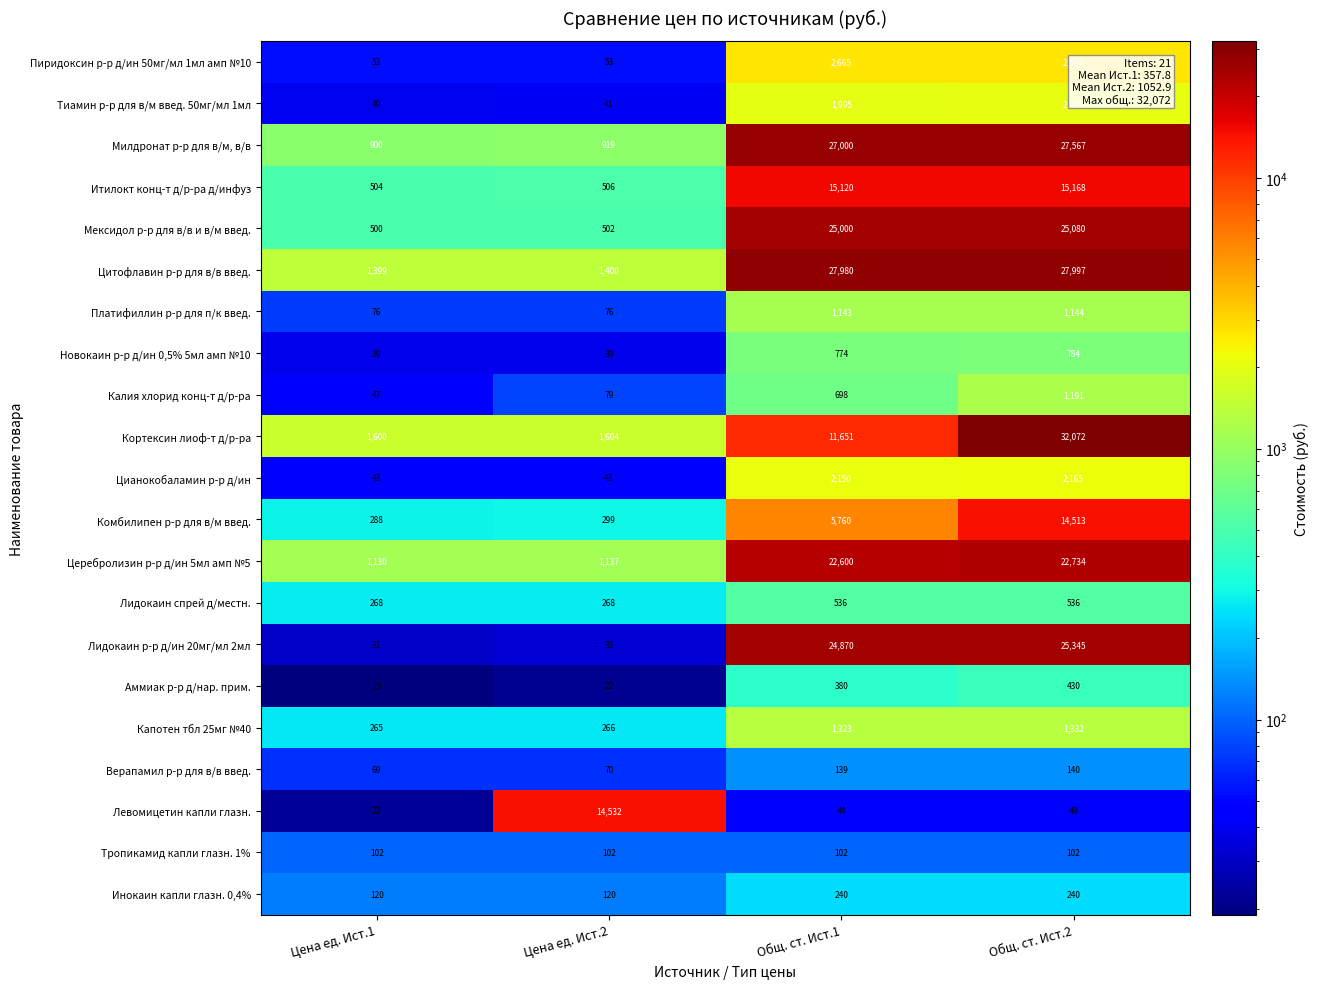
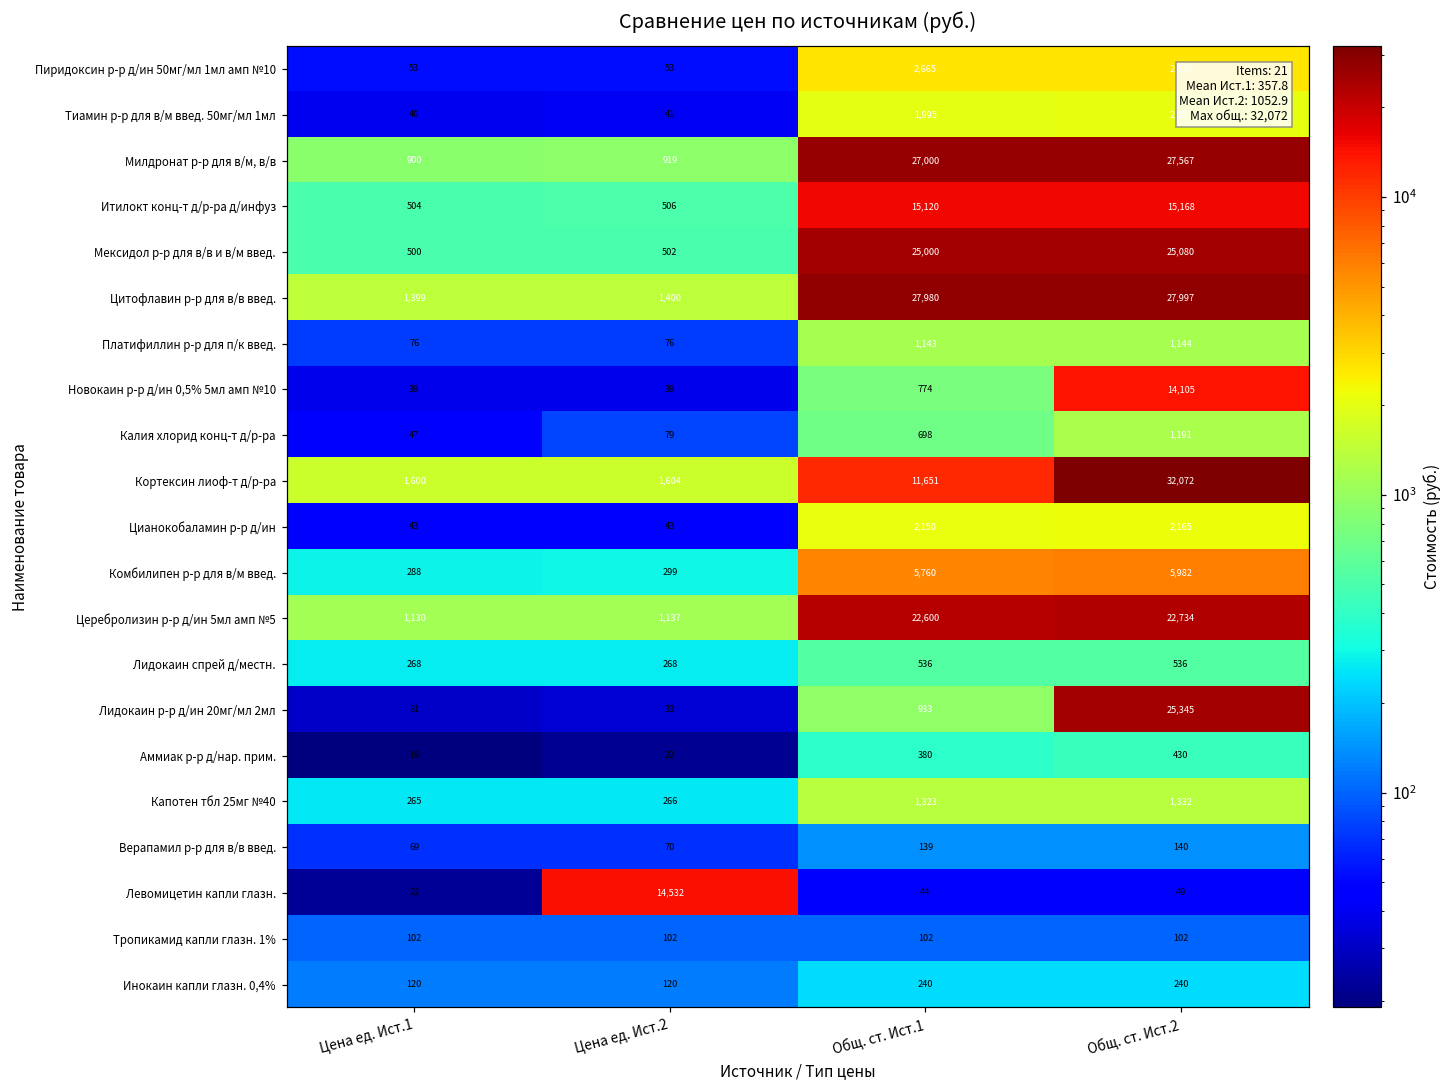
  {
    "Пиридоксин р-р д/ин 50мг/мл 1мл амп №10": {
      "Цена ед. Ист.1": "53",
      "Цена ед. Ист.2": "53",
      "Общ. ст. Ист.1": "2,665"
    },
    "Тиамин р-р для в/м введ. 50мг/мл 1мл": {
      "Цена ед. Ист.1": "40",
      "Цена ед. Ист.2": "41",
      "Общ. ст. Ист.1": "1,995"
    },
    "Милдронат р-р для в/м, в/в": {
      "Цена ед. Ист.1": "900",
      "Цена ед. Ист.2": "919",
      "Общ. ст. Ист.1": "27,000",
      "Общ. ст. Ист.2": "27,567"
    },
    "Итилокт конц-т д/р-ра д/инфуз": {
      "Цена ед. Ист.1": "504",
      "Цена ед. Ист.2": "506",
      "Общ. ст. Ист.1": "15,120",
      "Общ. ст. Ист.2": "15,168"
    },
    "Мексидол р-р для в/в и в/м введ.": {
      "Цена ед. Ист.1": "500",
      "Цена ед. Ист.2": "502",
      "Общ. ст. Ист.1": "25,000",
      "Общ. ст. Ист.2": "25,080"
    },
    "Цитофлавин р-р для в/в введ.": {
      "Цена ед. Ист.1": "1,399",
      "Цена ед. Ист.2": "1,400",
      "Общ. ст. Ист.1": "27,980",
      "Общ. ст. Ист.2": "27,997"
    },
    "Платифиллин р-р для п/к введ.": {
      "Цена ед. Ист.1": "76",
      "Цена ед. Ист.2": "76",
      "Общ. ст. Ист.1": "1,143",
      "Общ. ст. Ист.2": "1,144"
    },
    "Новокаин р-р д/ин 0,5% 5мл амп №10": {
      "Цена ед. Ист.1": "39",
      "Цена ед. Ист.2": "39",
      "Общ. ст. Ист.1": "774",
-     "Общ. ст. Ист.2": "784"
+     "Общ. ст. Ист.2": "14,105"
    },
    "Калия хлорид конц-т д/р-ра": {
      "Цена ед. Ист.1": "47",
      "Цена ед. Ист.2": "79",
      "Общ. ст. Ист.1": "698",
      "Общ. ст. Ист.2": "1,191"
    },
    "Кортексин лиоф-т д/р-ра": {
      "Цена ед. Ист.1": "1,600",
      "Цена ед. Ист.2": "1,604",
      "Общ. ст. Ист.1": "11,651",
      "Общ. ст. Ист.2": "32,072"
    },
    "Цианокобаламин р-р д/ин": {
      "Цена ед. Ист.1": "43",
      "Цена ед. Ист.2": "43",
      "Общ. ст. Ист.1": "2,150",
      "Общ. ст. Ист.2": "2,165"
    },
    "Комбилипен р-р для в/м введ.": {
      "Цена ед. Ист.1": "288",
      "Цена ед. Ист.2": "299",
      "Общ. ст. Ист.1": "5,760",
-     "Общ. ст. Ист.2": "14,513"
+     "Общ. ст. Ист.2": "5,982"
    },
    "Церебролизин р-р д/ин 5мл амп №5": {
      "Цена ед. Ист.1": "1,130",
      "Цена ед. Ист.2": "1,137",
      "Общ. ст. Ист.1": "22,600",
      "Общ. ст. Ист.2": "22,734"
    },
    "Лидокаин спрей д/местн.": {
      "Цена ед. Ист.1": "268",
      "Цена ед. Ист.2": "268",
      "Общ. ст. Ист.1": "536",
      "Общ. ст. Ист.2": "536"
    },
    "Лидокаин р-р д/ин 20мг/мл 2мл": {
      "Цена ед. Ист.1": "31",
      "Цена ед. Ист.2": "33",
-     "Общ. ст. Ист.1": "24,870",
+     "Общ. ст. Ист.1": "933",
      "Общ. ст. Ист.2": "25,345"
    },
    "Аммиак р-р д/нар. прим.": {
      "Цена ед. Ист.1": "19",
      "Цена ед. Ист.2": "22",
      "Общ. ст. Ист.1": "380",
      "Общ. ст. Ист.2": "430"
    },
    "Капотен тбл 25мг №40": {
      "Цена ед. Ист.1": "265",
      "Цена ед. Ист.2": "266",
      "Общ. ст. Ист.1": "1,323",
      "Общ. ст. Ист.2": "1,332"
    },
    "Верапамил р-р для в/в введ.": {
      "Цена ед. Ист.1": "69",
      "Цена ед. Ист.2": "70",
      "Общ. ст. Ист.1": "139",
      "Общ. ст. Ист.2": "140"
    },
    "Левомицетин капли глазн.": {
      "Цена ед. Ист.1": "22",
      "Цена ед. Ист.2": "14,532",
      "Общ. ст. Ист.1": "44",
      "Общ. ст. Ист.2": "49"
    },
    "Тропикамид капли глазн. 1%": {
      "Цена ед. Ист.1": "102",
      "Цена ед. Ист.2": "102",
      "Общ. ст. Ист.1": "102",
      "Общ. ст. Ист.2": "102"
    },
    "Инокаин капли глазн. 0,4%": {
      "Цена ед. Ист.1": "120",
      "Цена ед. Ист.2": "120",
      "Общ. ст. Ист.1": "240",
      "Общ. ст. Ист.2": "240"
    }
  }
